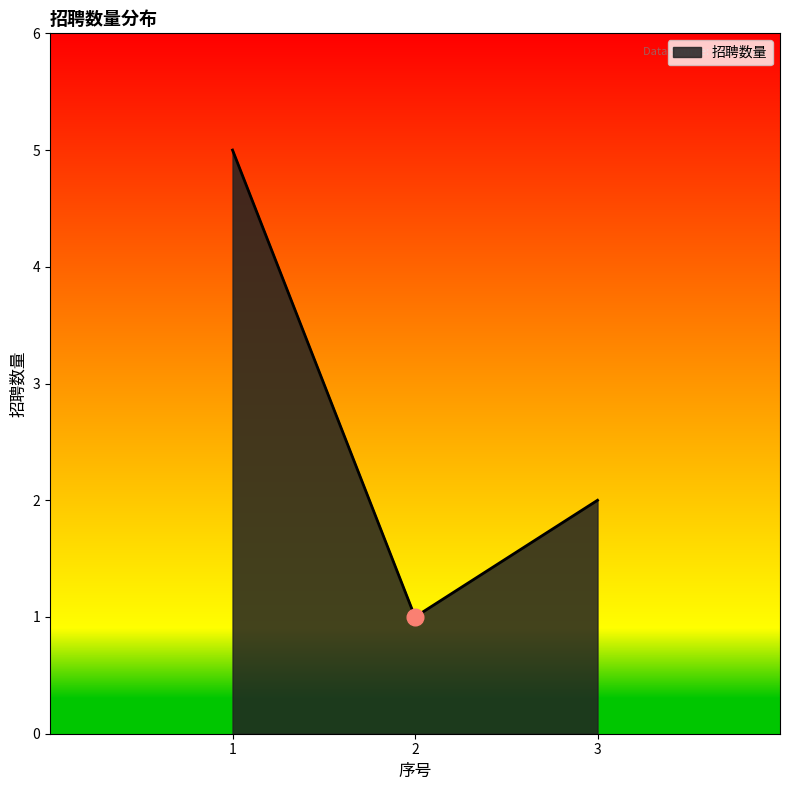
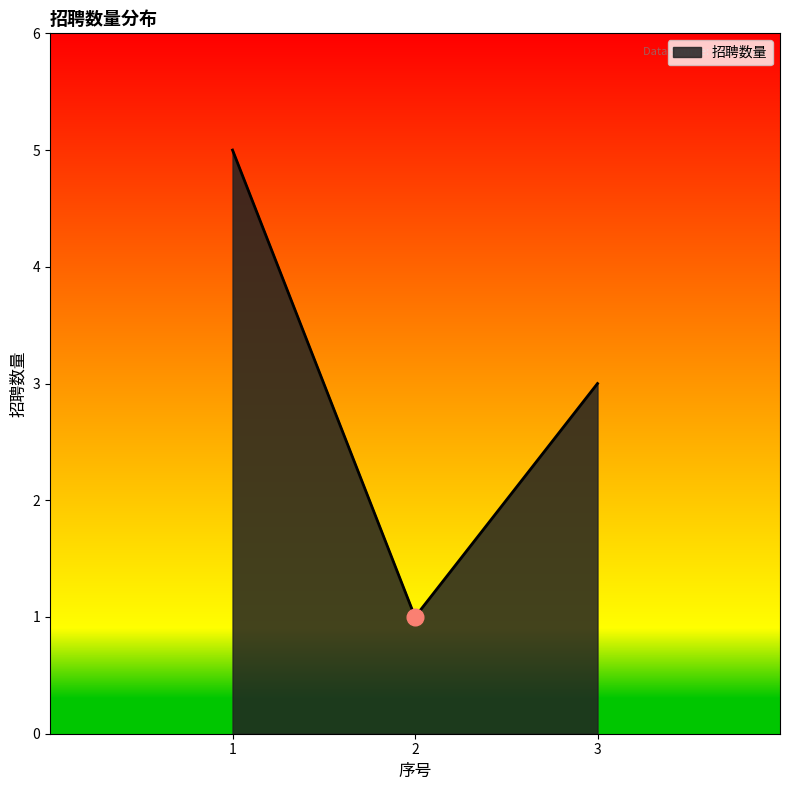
  {
    "招聘数量": {
      "1": 5,
-     "3": 2
+     "3": 3
    }
  }
